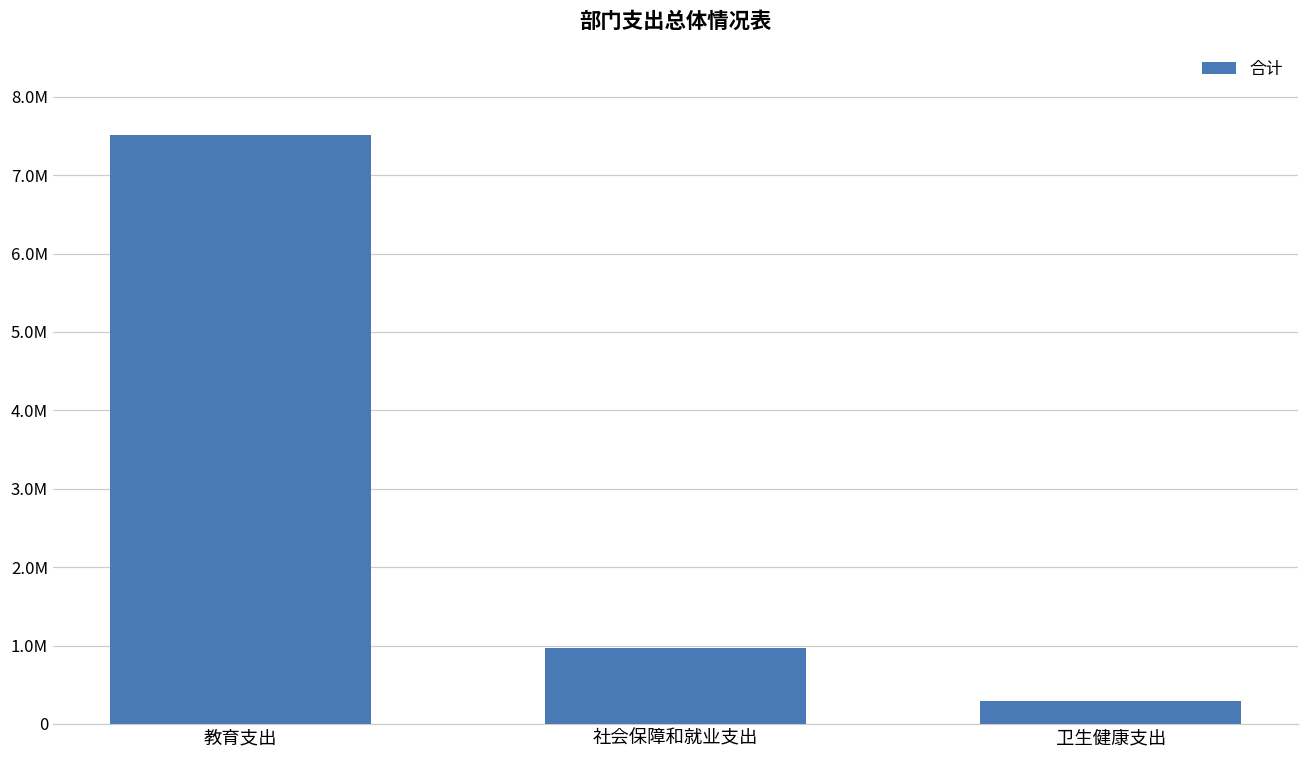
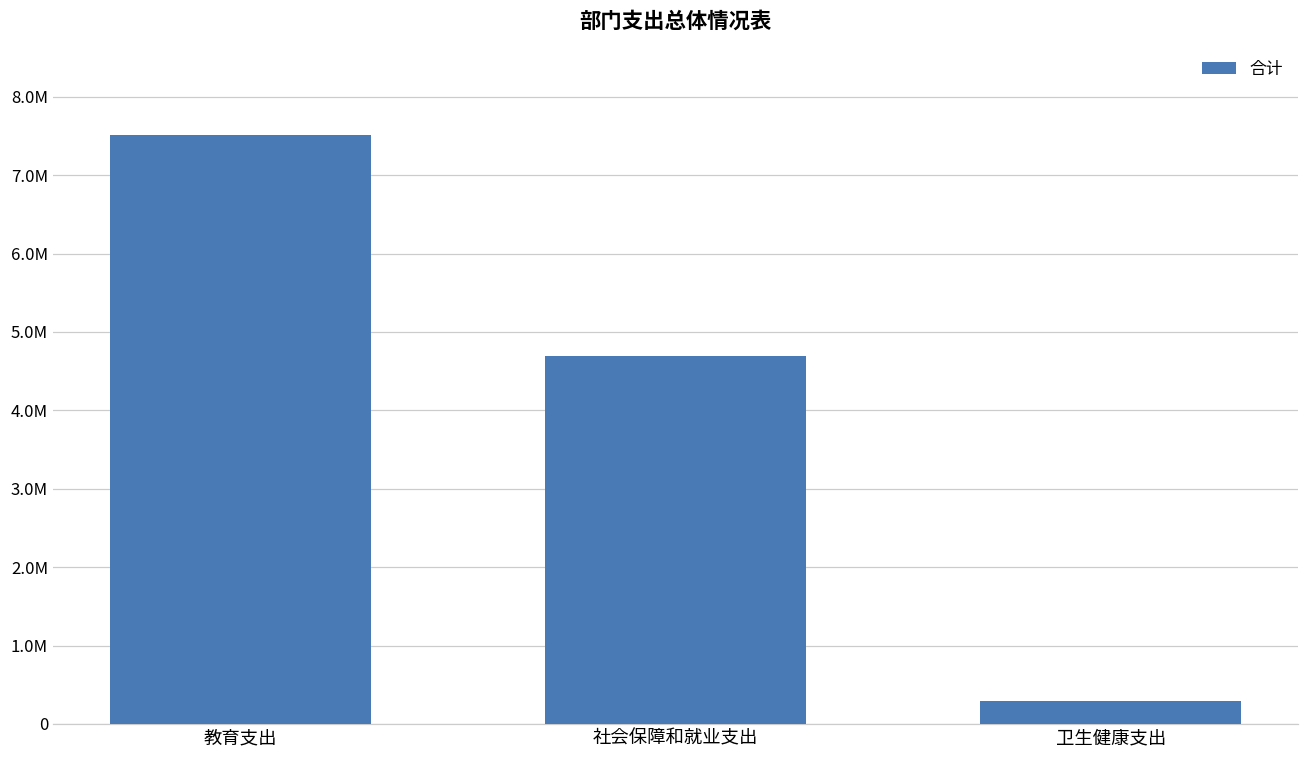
  {
    "教育支出": 7500000,
-   "社会保障和就业支出": 1000000,
+   "社会保障和就业支出": 4700000,
    "卫生健康支出": 300000
  }
